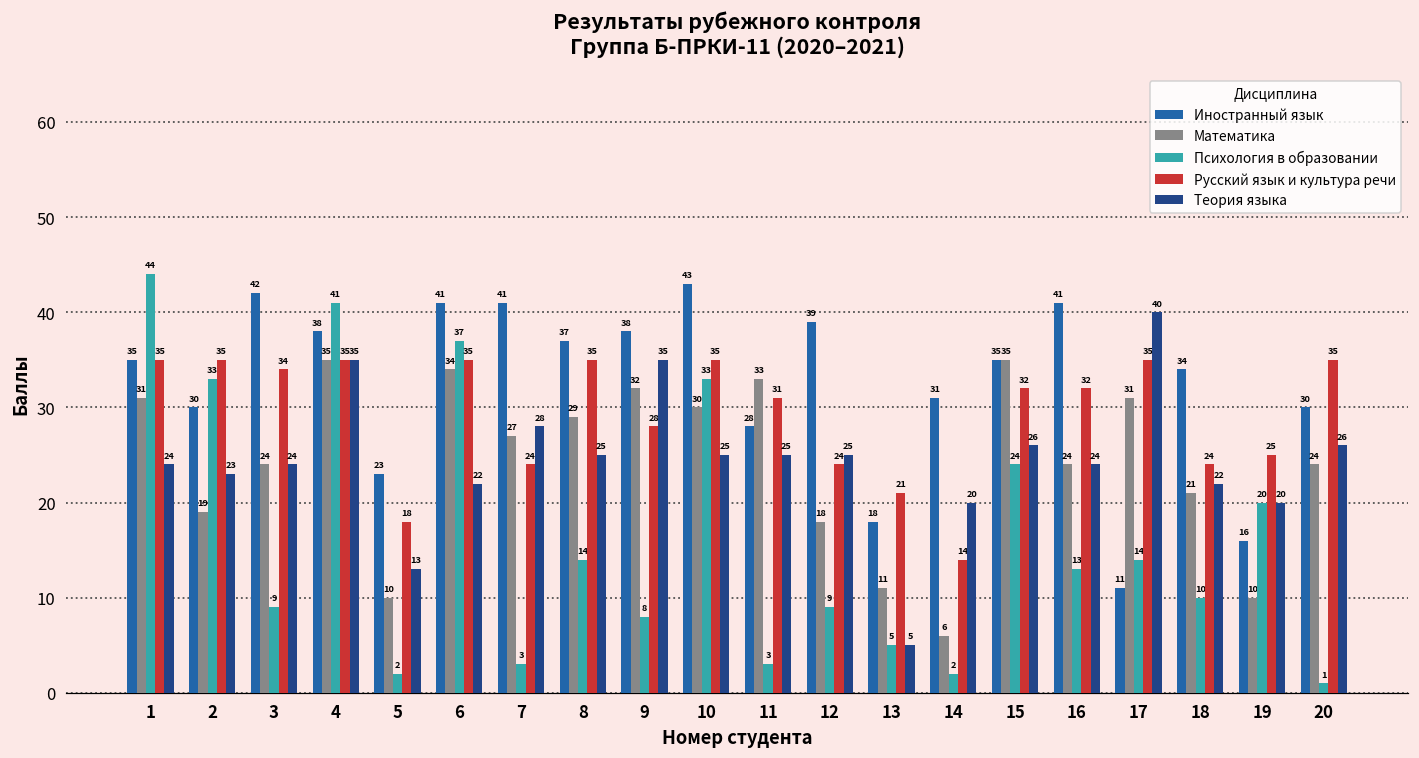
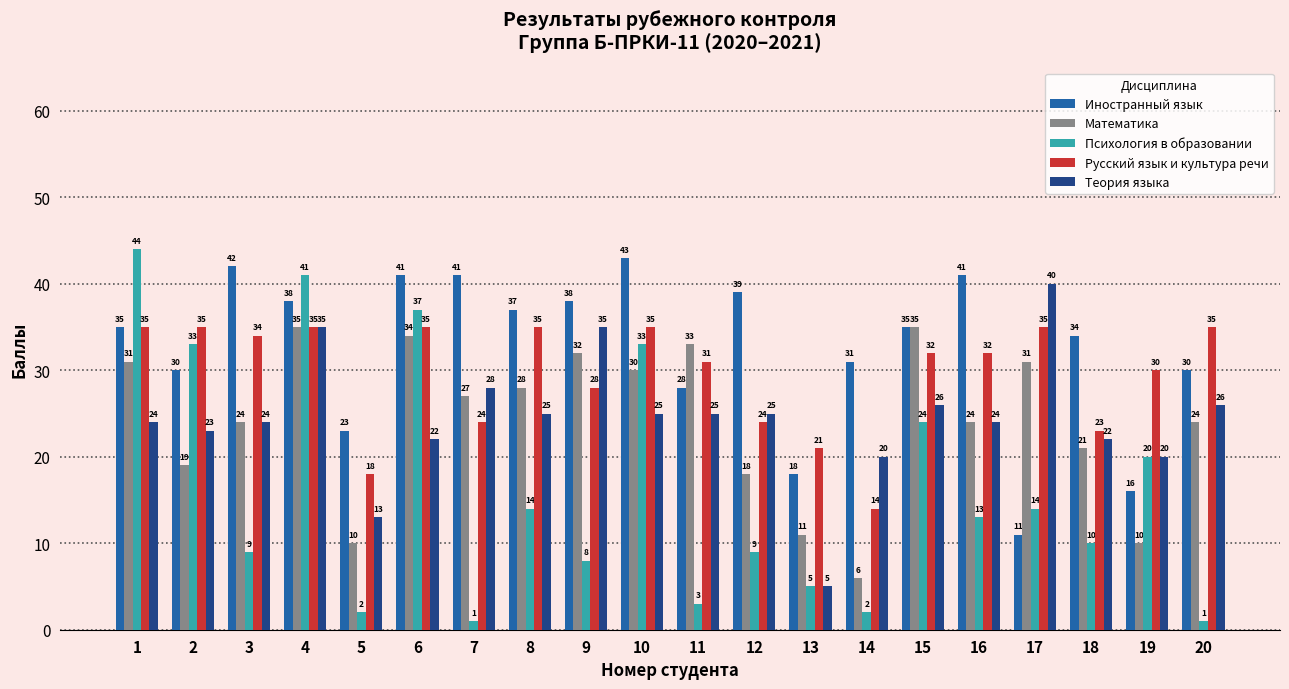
  {
    "Математика": {
      "1": 31,
      "2": 19,
      "3": 24,
      "4": 35,
      "5": 10,
      "6": 34,
      "7": 27,
-     "8": 29,
+     "8": 28,
      "9": 32,
      "10": 30,
      "11": 33,
      "12": 18,
      "13": 11,
      "14": 6,
      "16": 24,
      "17": 31,
      "18": 21,
      "19": 10,
      "20": 24
    },
    "Психология в образовании": {
      "1": 44,
      "2": 33,
      "3": 9,
      "4": 41,
      "5": 2,
      "6": 37,
-     "7": 3,
+     "7": 1,
      "8": 14,
      "9": 8,
      "10": 33,
      "11": 3,
      "12": 9,
      "13": 5,
      "14": 2,
      "15": 24,
      "16": 13,
      "17": 14,
      "18": 10,
      "19": 20,
      "20": 1
    },
    "Русский язык и культура речи": {
      "1": 35,
      "2": 35,
      "3": 34,
      "5": 18,
      "6": 35,
      "7": 24,
      "8": 35,
      "9": 28,
      "10": 35,
      "11": 31,
      "12": 24,
      "13": 21,
      "14": 14,
      "15": 32,
      "16": 32,
      "17": 35,
-     "18": 24,
-     "19": 25,
+     "18": 23,
+     "19": 30,
      "20": 35
    }
  }
